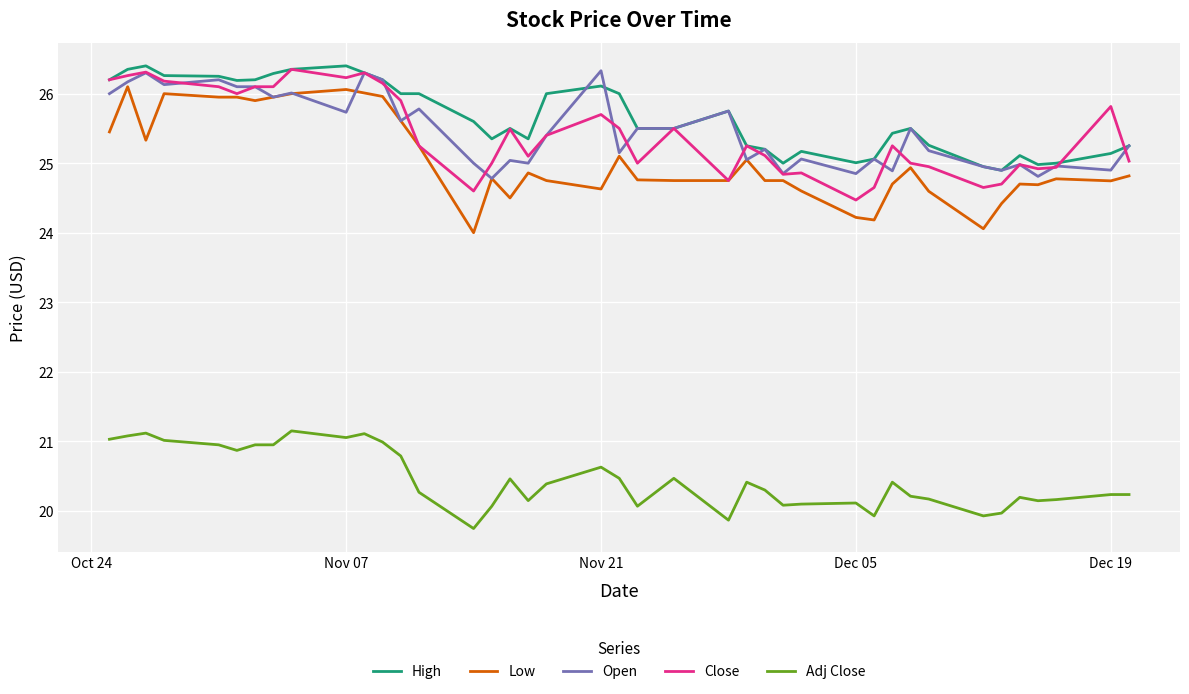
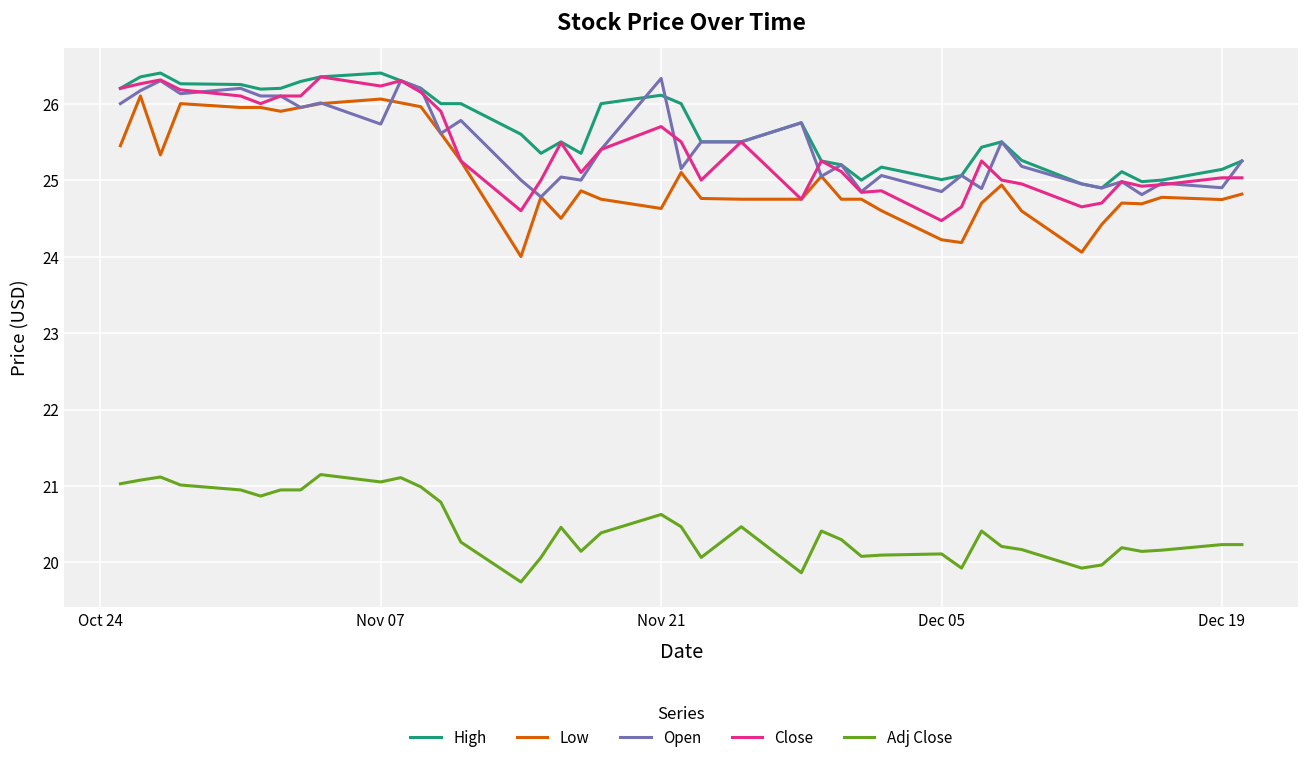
  {
    "High": {
      "Nov 07": 26.4,
      "Nov 21": 26.1,
      "Dec 05": 25.0,
      "Dec 19": 25.1
    },
    "Low": {
      "Nov 07": 26.1,
      "Nov 21": 24.6,
      "Dec 05": 24.2,
      "Dec 19": 24.7
    },
    "Open": {
      "Nov 07": 25.7,
      "Nov 21": 26.3,
      "Dec 05": 24.9,
      "Dec 19": 24.9
    },
    "Close": {
      "Nov 07": 26.2,
      "Nov 21": 25.7,
      "Dec 05": 24.5,
-     "Dec 19": 25.8
+     "Dec 19": 25.0
    },
    "Adj Close": {
      "Nov 07": 21.1,
      "Nov 21": 20.6,
      "Dec 05": 20.1,
      "Dec 19": 20.2
    }
  }
